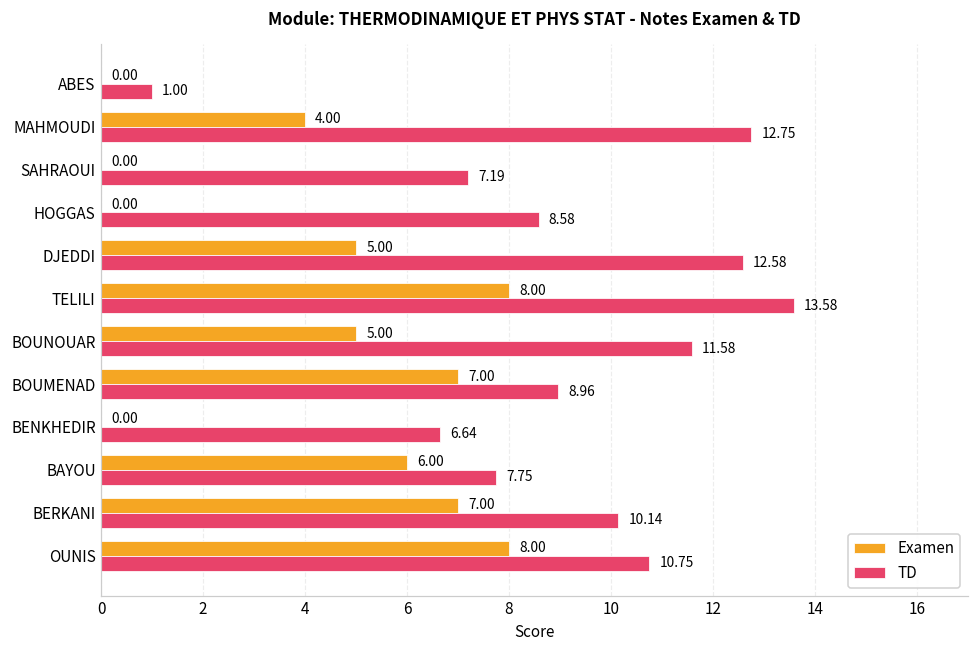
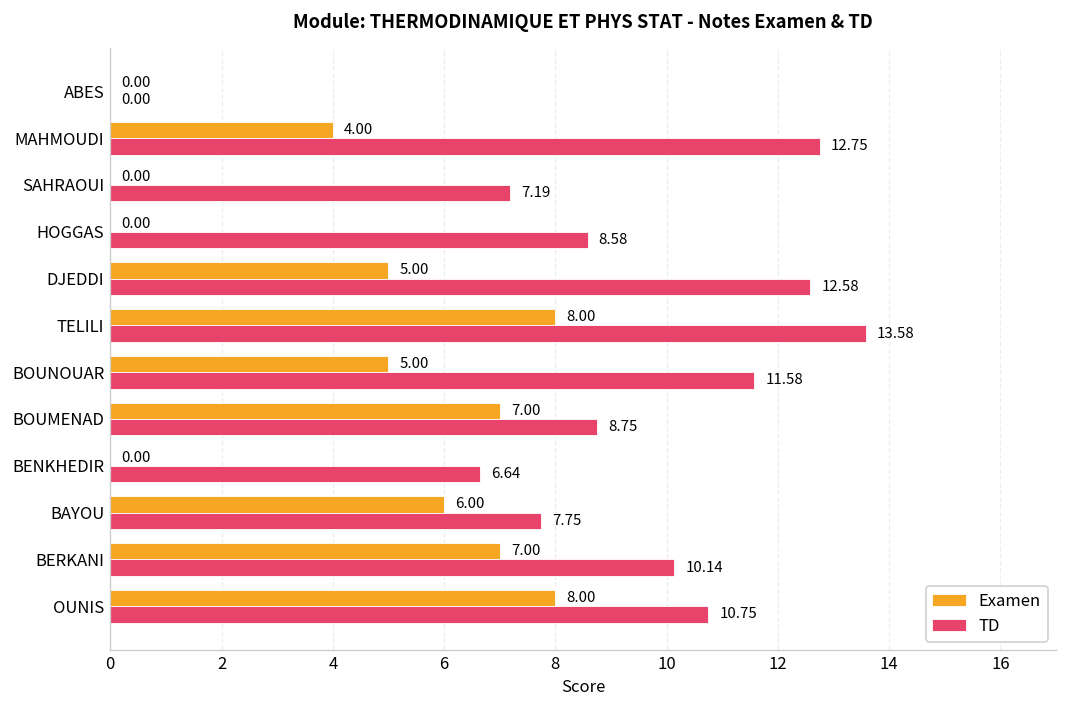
  {
    "Examen": {
      "ABES": 0.00,
      "MAHMOUDI": 4.00,
      "SAHRAOUI": 0.00,
      "HOGGAS": 0.00,
      "DJEDDI": 5.00,
      "TELILI": 8.00,
      "BOUNOUAR": 5.00,
      "BOUMENAD": 7.00,
      "BENKHEDIR": 0.00,
      "BAYOU": 6.00,
      "BERKANI": 7.00,
      "OUNIS": 8.00
    },
    "TD": {
-     "ABES": 1.00,
+     "ABES": 0.00,
      "MAHMOUDI": 12.75,
      "SAHRAOUI": 7.19,
      "HOGGAS": 8.58,
      "DJEDDI": 12.58,
      "TELILI": 13.58,
      "BOUNOUAR": 11.58,
-     "BOUMENAD": 8.96,
+     "BOUMENAD": 8.75,
      "BENKHEDIR": 6.64,
      "BAYOU": 7.75,
      "BERKANI": 10.14,
      "OUNIS": 10.75
    }
  }
